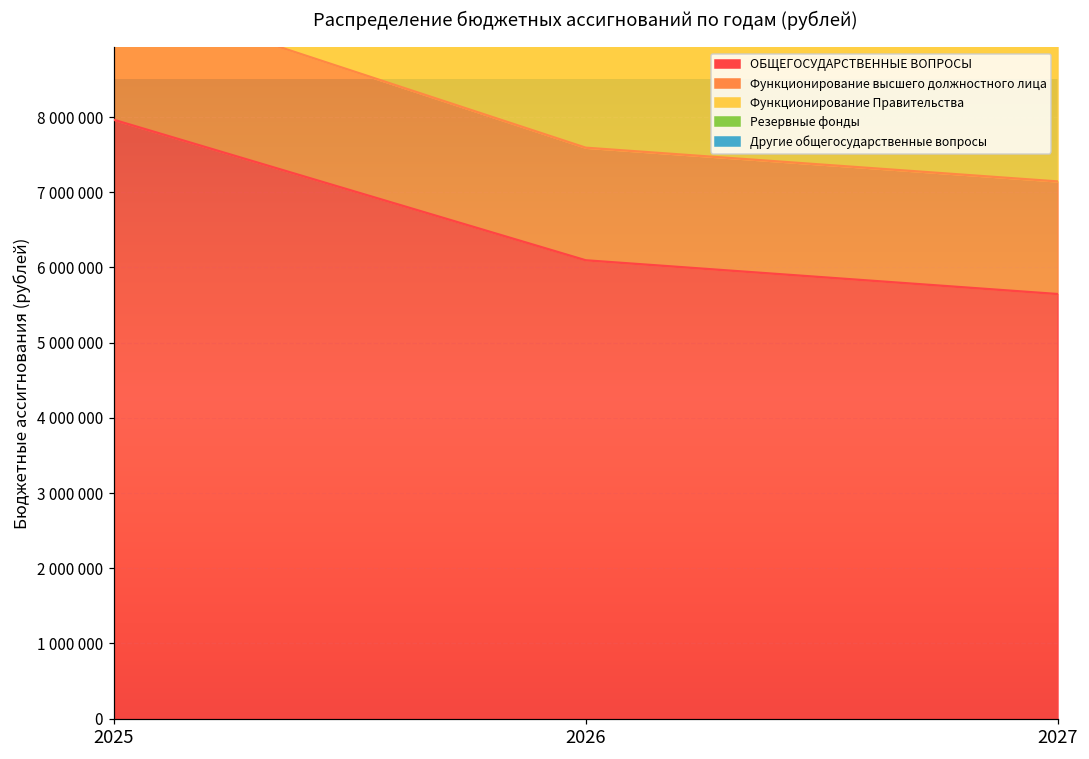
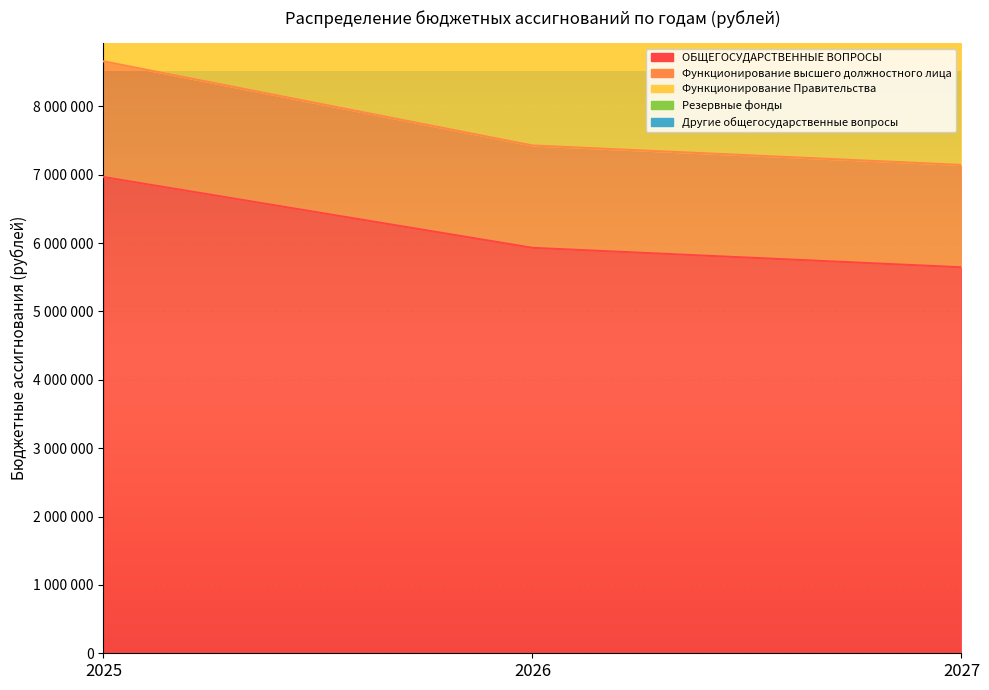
  {
    "ОБЩЕГОСУДАРСТВЕННЫЕ ВОПРОСЫ": {
-     "2025": 8000000,
-     "2026": 6100000,
+     "2025": 7000000,
+     "2026": 5900000,
      "2027": 5600000
    },
    "Функционирование высшего должностного лица": {
      "2026": 1500000,
      "2027": 1500000
    }
  }
